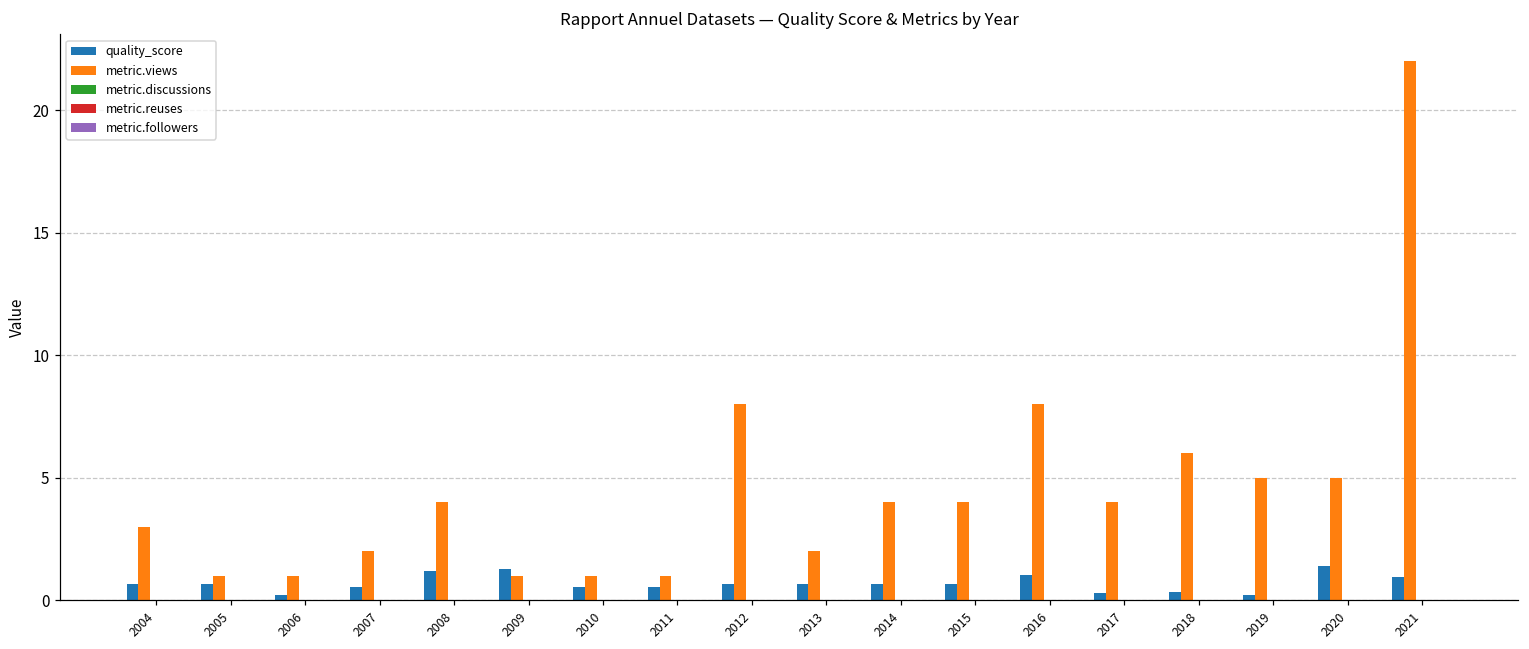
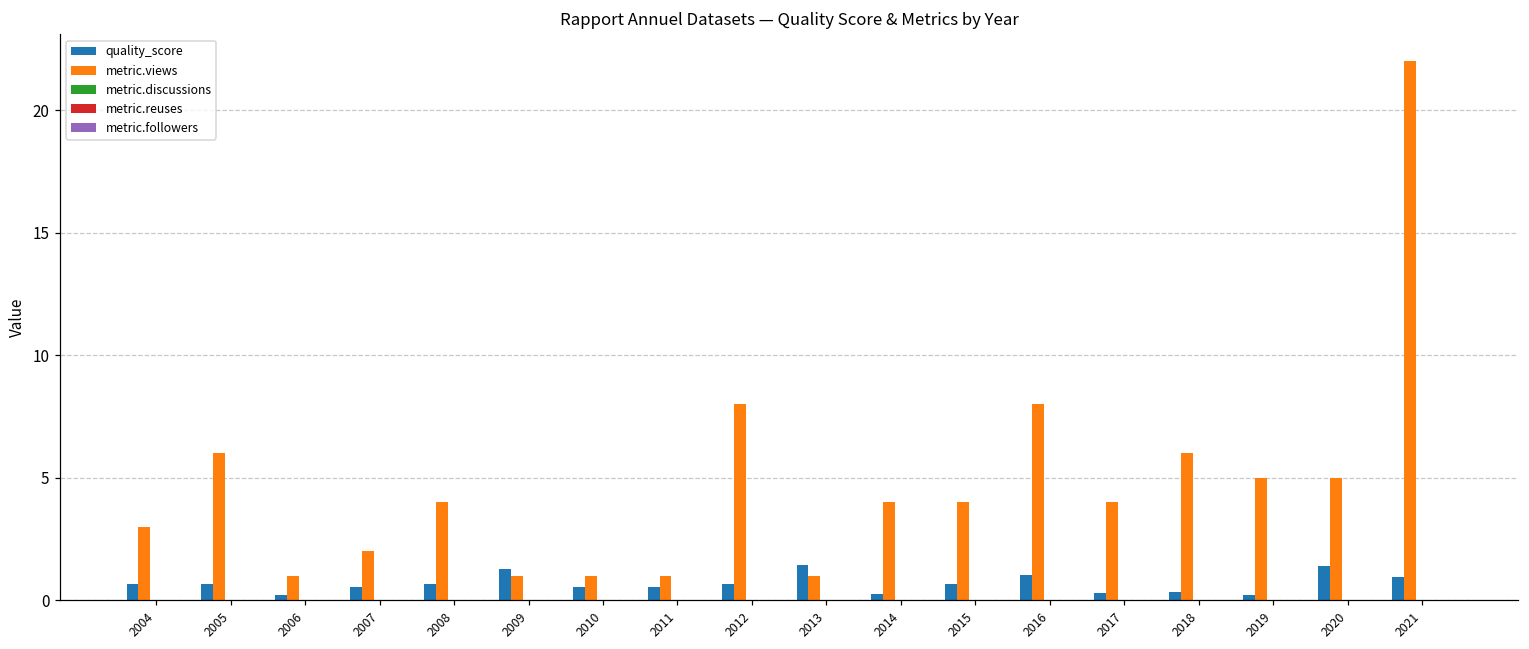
  {
    "quality_score": {
      "2004": 0.7,
      "2005": 0.7,
      "2006": 0.2,
      "2007": 0.6,
-     "2008": 1.2,
+     "2008": 0.7,
      "2009": 1.3,
      "2010": 0.6,
      "2011": 0.6,
      "2012": 0.7,
-     "2013": 0.7,
-     "2014": 0.7,
+     "2013": 1.5,
+     "2014": 0.3,
      "2015": 0.7,
      "2016": 1.0,
      "2017": 0.3,
      "2018": 0.3,
      "2019": 0.2,
      "2020": 1.4,
      "2021": 0.9
    },
    "metric.views": {
      "2004": 3,
-     "2005": 1,
+     "2005": 6,
      "2006": 1,
      "2007": 2,
      "2008": 4,
      "2009": 1,
      "2010": 1,
      "2011": 1,
      "2012": 8,
-     "2013": 2,
+     "2013": 1,
      "2014": 4,
      "2015": 4,
      "2016": 8,
      "2017": 4,
      "2018": 6,
      "2019": 5,
      "2020": 5,
      "2021": 22
    },
    "metric.discussions": {
      "2004": 0.0,
      "2005": 0.0,
      "2006": 0.0,
      "2007": 0.0,
      "2008": 0.0,
      "2009": 0.0,
      "2010": 0.0,
      "2011": 0.0,
      "2012": 0.0,
      "2013": 0.0,
      "2014": 0.0,
      "2015": 0.0,
      "2016": 0.0,
      "2017": 0.0,
      "2018": 0.0,
      "2019": 0.0,
      "2020": 0.0,
      "2021": 0.0
    },
    "metric.reuses": {
      "2004": 0.0,
      "2005": 0.0,
      "2006": 0.0,
      "2007": 0.0,
      "2008": 0.0,
      "2009": 0.0,
      "2010": 0.0,
      "2011": 0.0,
      "2012": 0.0,
      "2013": 0.0,
      "2014": 0.0,
      "2015": 0.0,
      "2016": 0.0,
      "2017": 0.0,
      "2018": 0.0,
      "2019": 0.0,
      "2020": 0.0,
      "2021": 0.0
    },
    "metric.followers": {
      "2004": 0.0,
      "2005": 0.0,
      "2006": 0.0,
      "2007": 0.0,
      "2008": 0.0,
      "2009": 0.0,
      "2010": 0.0,
      "2011": 0.0,
      "2012": 0.0,
      "2013": 0.0,
      "2014": 0.0,
      "2015": 0.0,
      "2016": 0.0,
      "2017": 0.0,
      "2018": 0.0,
      "2019": 0.0,
      "2020": 0.0,
      "2021": 0.0
    }
  }
